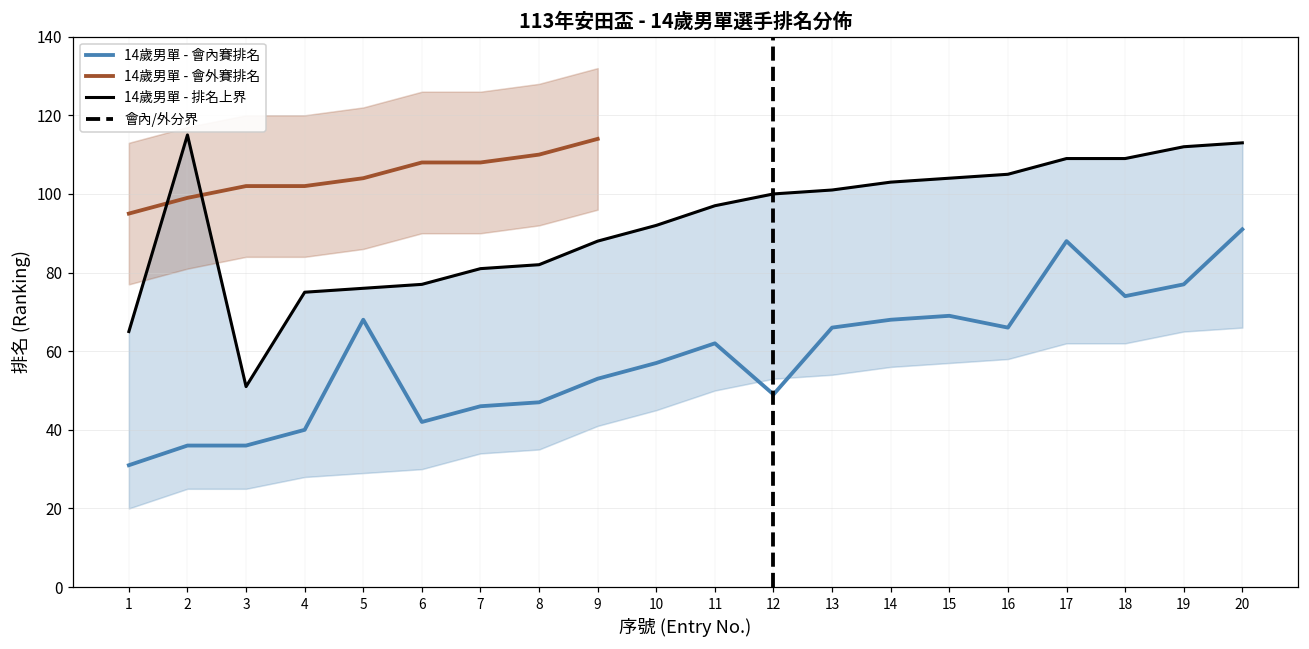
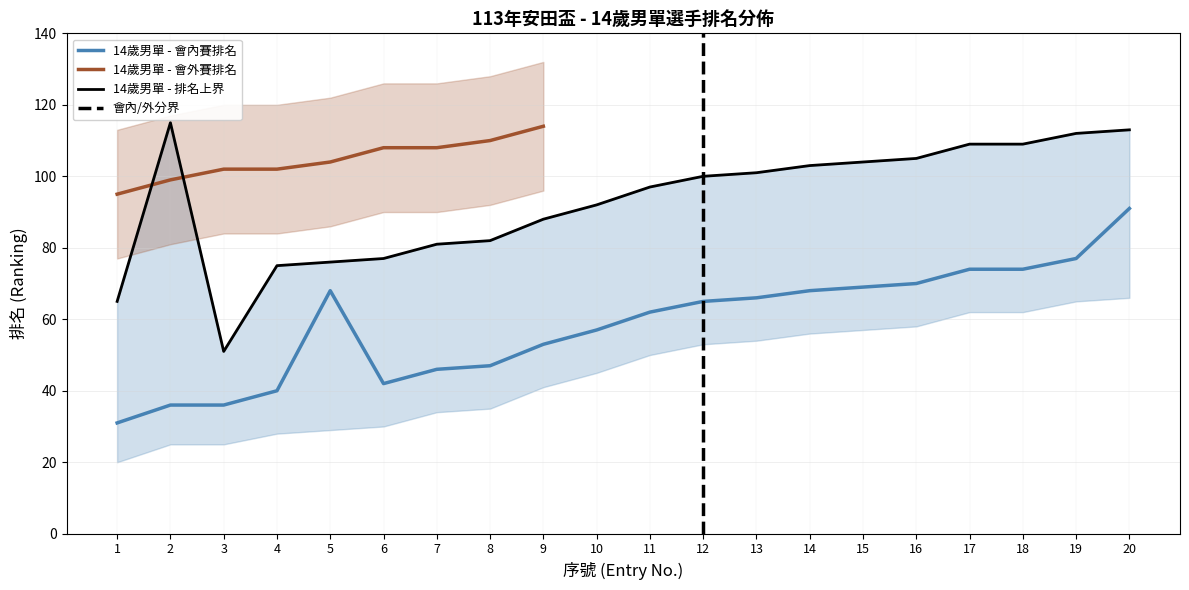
  {
    "14歲男單 - 會內賽排名": {
      "1": 31,
      "2": 36,
      "3": 36,
      "4": 40,
      "5": 68,
      "6": 42,
      "7": 46,
      "8": 47,
      "9": 53,
      "10": 57,
      "11": 62,
-     "12": 49,
+     "12": 65,
      "13": 66,
      "14": 68,
      "15": 69,
-     "16": 66,
-     "17": 88,
+     "16": 70,
+     "17": 74,
      "18": 74,
      "19": 77,
      "20": 91
    },
    "14歲男單 - 排名上界": {
      "1": 65,
      "2": 115,
      "3": 51,
      "4": 75,
      "5": 76,
      "6": 77,
      "7": 81,
      "8": 82,
      "9": 88,
      "10": 92,
      "11": 97,
      "12": 100,
      "13": 101,
      "14": 103,
      "15": 104,
      "16": 105,
      "17": 109,
      "18": 109,
      "19": 112,
      "20": 113
    }
  }
